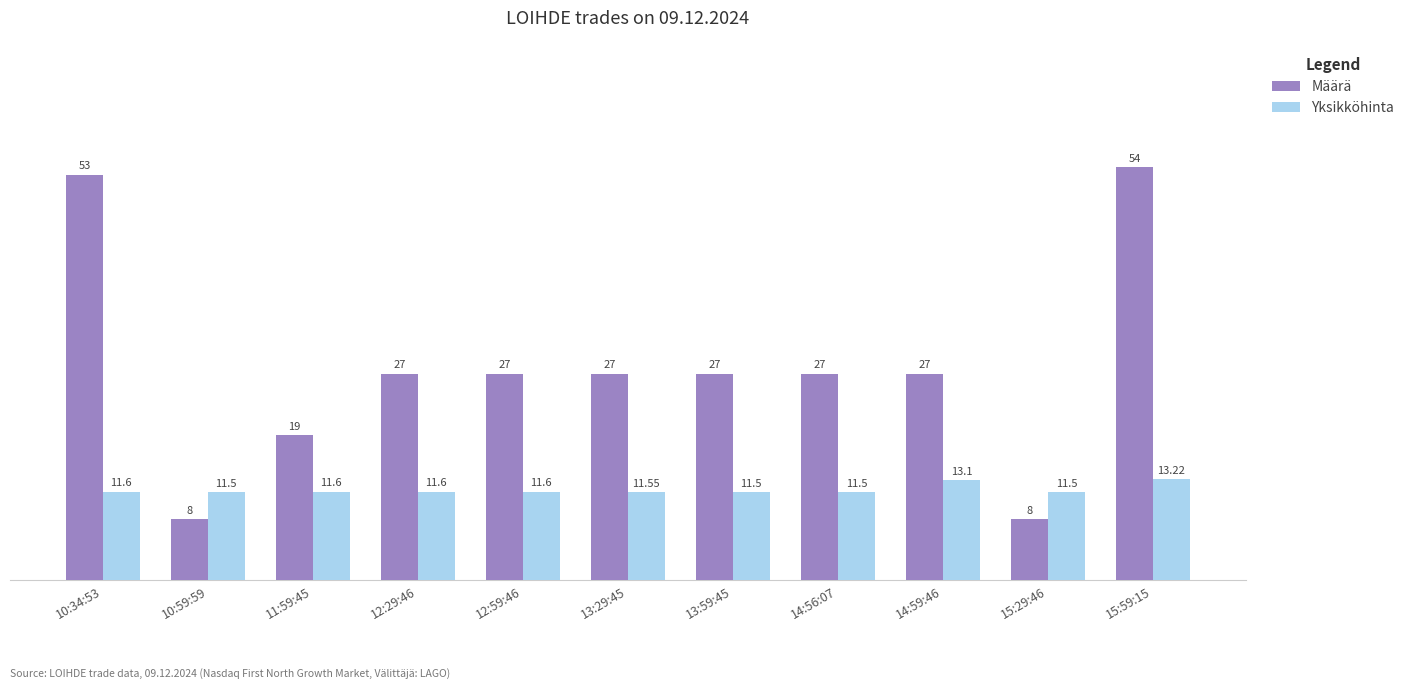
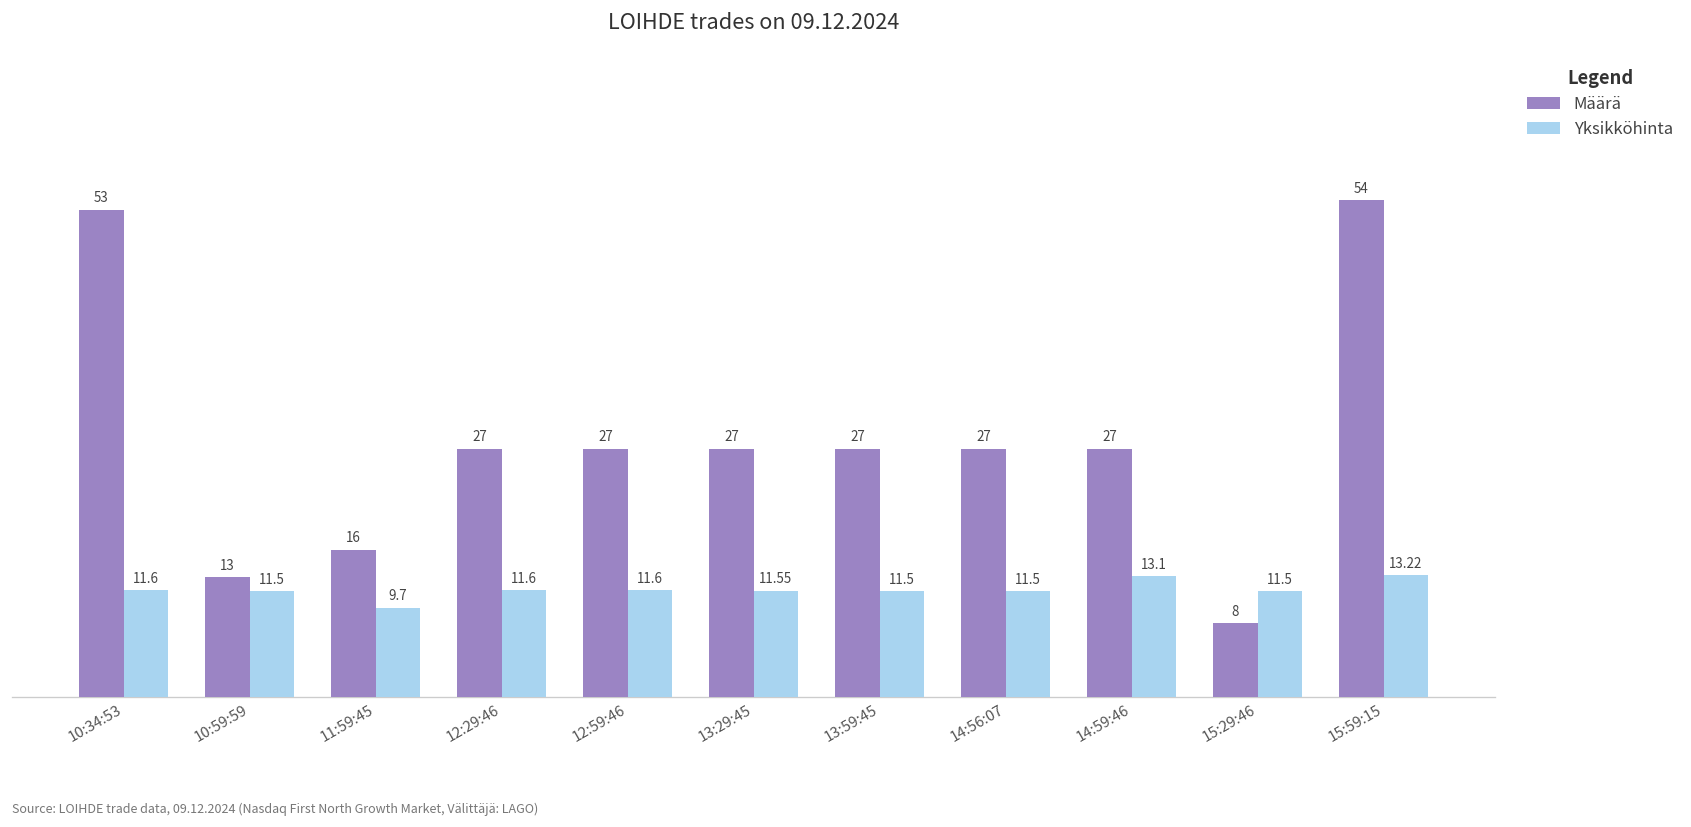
  {
    "Määrä": {
      "10:34:53": 53,
-     "10:59:59": 8,
-     "11:59:45": 19,
+     "10:59:59": 13,
+     "11:59:45": 16,
      "12:29:46": 27,
      "12:59:46": 27,
      "13:29:45": 27,
      "13:59:45": 27,
      "14:56:07": 27,
      "14:59:46": 27,
      "15:29:46": 8,
      "15:59:15": 54
    },
    "Yksikköhinta": {
      "10:34:53": 11.6,
      "10:59:59": 11.5,
-     "11:59:45": 11.6,
+     "11:59:45": 9.7,
      "12:29:46": 11.6,
      "12:59:46": 11.6,
      "13:29:45": 11.55,
      "13:59:45": 11.5,
      "14:56:07": 11.5,
      "14:59:46": 13.1,
      "15:29:46": 11.5,
      "15:59:15": 13.22
    }
  }
